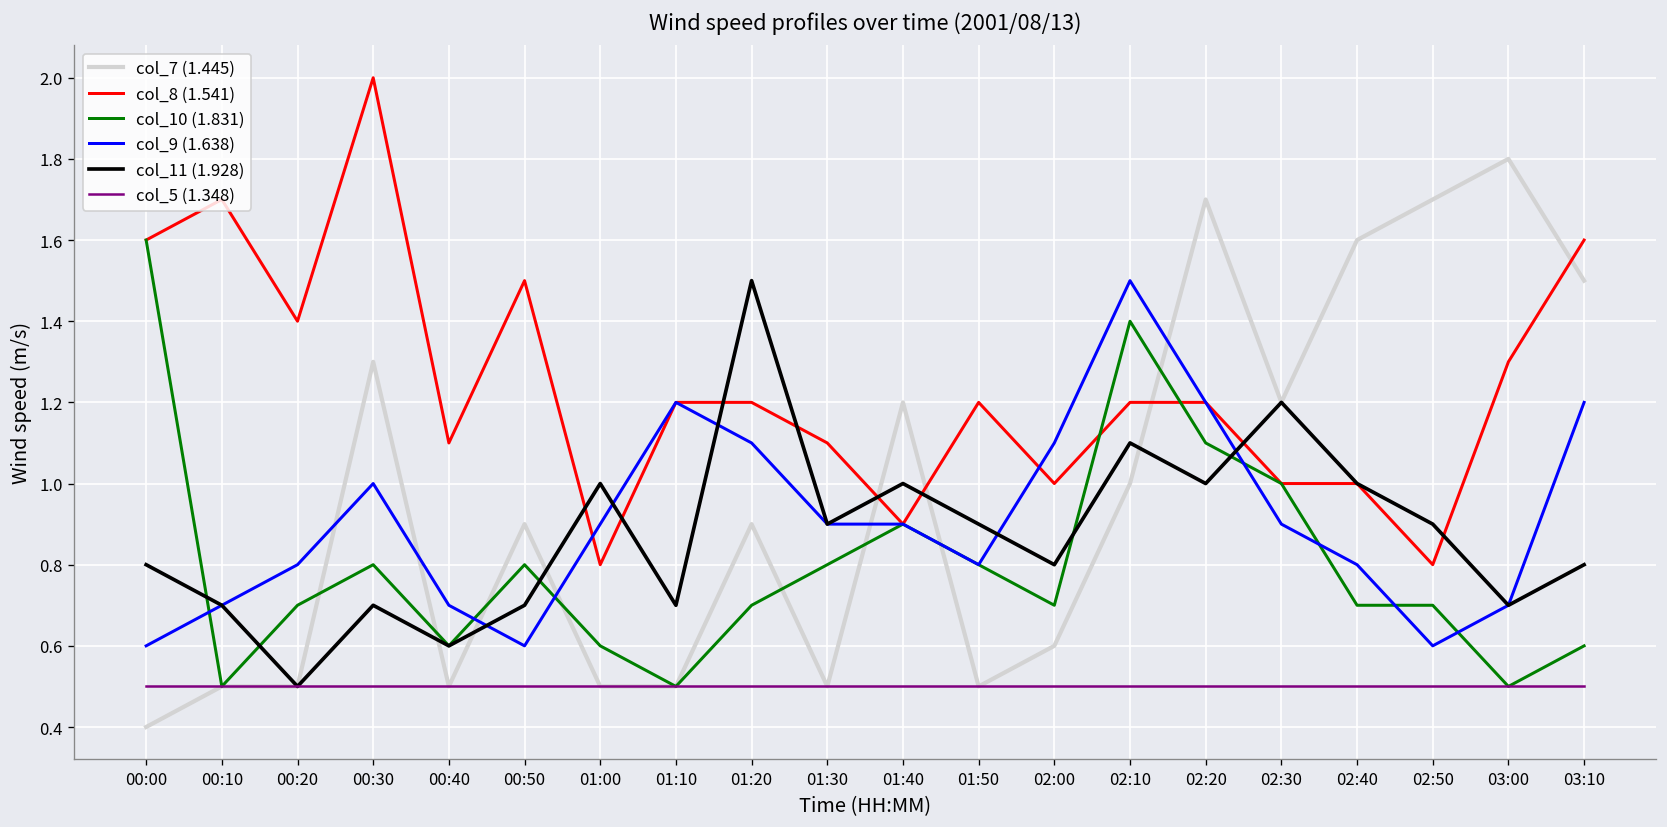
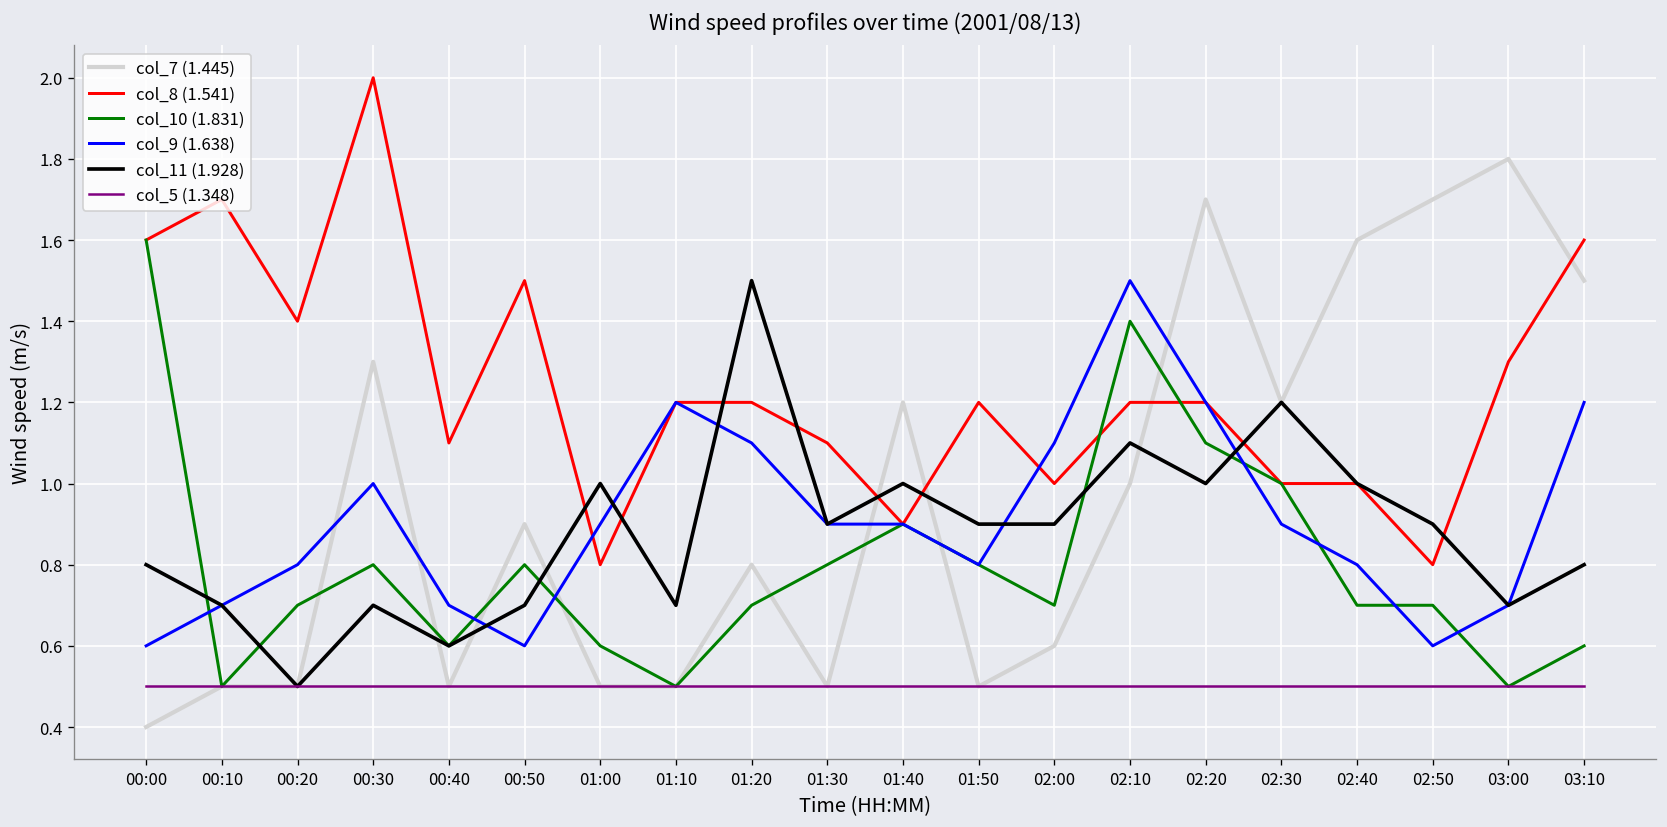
  {
    "col_7 (1.445)": {
      "00:00": 0.4,
      "00:30": 1.3,
      "00:50": 0.9,
-     "01:20": 0.9,
+     "01:20": 0.8,
      "01:40": 1.2,
      "02:00": 0.6,
      "02:10": 1.0,
      "02:20": 1.7,
      "02:40": 1.6,
      "02:50": 1.7,
      "03:00": 1.8,
      "03:10": 1.5
    },
    "col_8 (1.541)": {
      "00:20": 1.4,
      "00:30": 2.0,
      "00:40": 1.1,
      "00:50": 1.5,
      "01:00": 0.8,
      "01:20": 1.2,
      "01:30": 1.1,
      "01:50": 1.2,
      "02:00": 1.0,
      "02:10": 1.2,
      "02:50": 0.8,
      "03:00": 1.3,
      "03:10": 1.6
    },
    "col_10 (1.831)": {
      "00:20": 0.7,
      "00:30": 0.8,
      "00:50": 0.8,
      "01:00": 0.6,
      "01:20": 0.7,
      "01:30": 0.8,
      "02:00": 0.7,
      "02:10": 1.4,
      "02:20": 1.1,
      "02:40": 0.7,
      "02:50": 0.7,
      "03:10": 0.6
    },
    "col_9 (1.638)": {
      "00:00": 0.6,
      "00:20": 0.8,
      "00:30": 1.0,
      "00:40": 0.7,
      "00:50": 0.6,
      "01:00": 0.9,
      "01:20": 1.1,
      "02:00": 1.1,
      "02:10": 1.5,
      "02:30": 0.9,
      "02:40": 0.8,
      "02:50": 0.6,
      "03:10": 1.2
    },
    "col_11 (1.928)": {
      "00:00": 0.8,
      "00:30": 0.7,
      "00:50": 0.7,
      "01:00": 1.0,
      "01:10": 0.7,
      "01:20": 1.5,
      "01:40": 1.0,
      "01:50": 0.9,
-     "02:00": 0.8,
+     "02:00": 0.9,
      "02:10": 1.1,
      "02:20": 1.0,
      "02:50": 0.9,
      "03:10": 0.8
    },
    "col_5 (1.348)": {
      "00:00": 0.5,
      "00:30": 0.5,
      "00:50": 0.5,
      "01:20": 0.5,
      "01:40": 0.5,
      "02:00": 0.5,
      "02:10": 0.5,
      "02:20": 0.5,
      "02:30": 0.5,
      "02:40": 0.5,
      "02:50": 0.5,
      "03:10": 0.5
    }
  }
